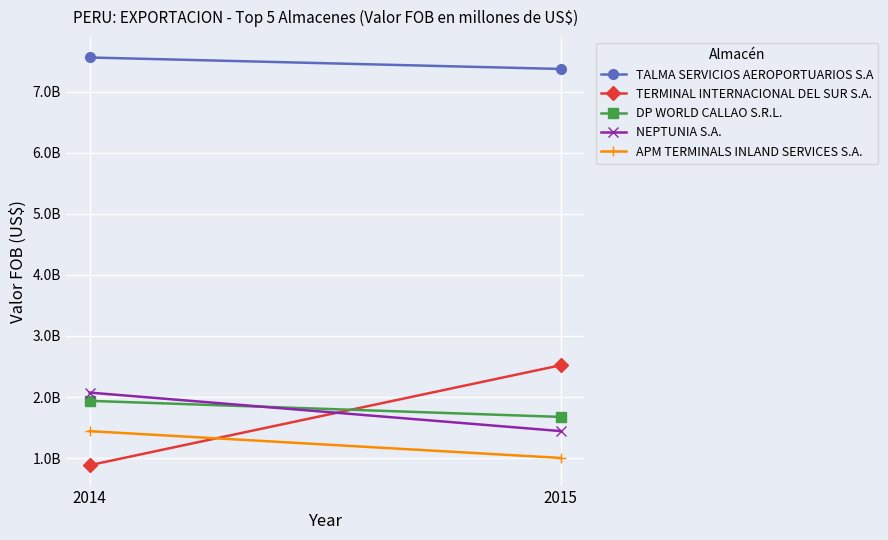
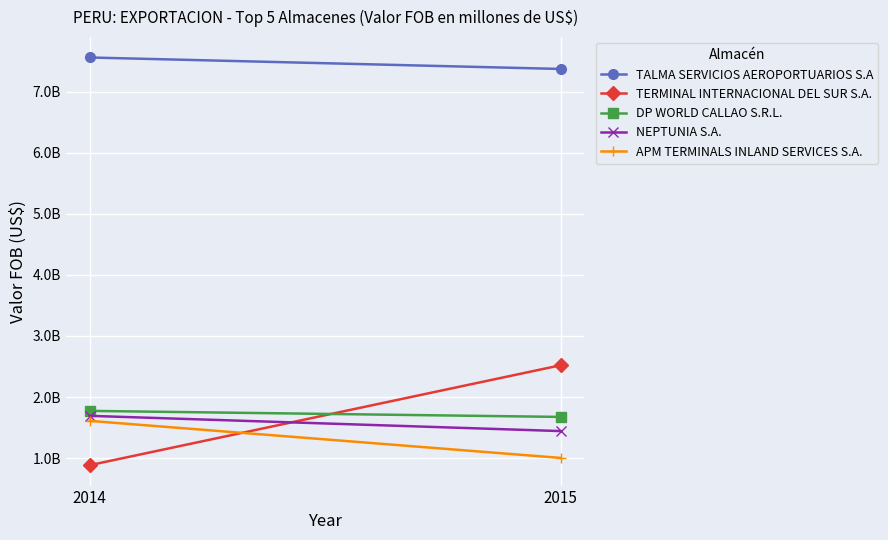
  {
    "TALMA SERVICIOS AEROPORTUARIOS S.A": {
      "2014": 7600000000,
      "2015": 7400000000
    },
    "TERMINAL INTERNACIONAL DEL SUR S.A.": {
      "2014": 900000000,
      "2015": 2500000000
    },
    "DP WORLD CALLAO S.R.L.": {
-     "2014": 1900000000,
+     "2014": 1800000000,
      "2015": 1700000000
    },
    "NEPTUNIA S.A.": {
-     "2014": 2100000000,
+     "2014": 1700000000,
      "2015": 1400000000
    },
    "APM TERMINALS INLAND SERVICES S.A.": {
-     "2014": 1400000000,
+     "2014": 1600000000,
      "2015": 1000000000
    }
  }
